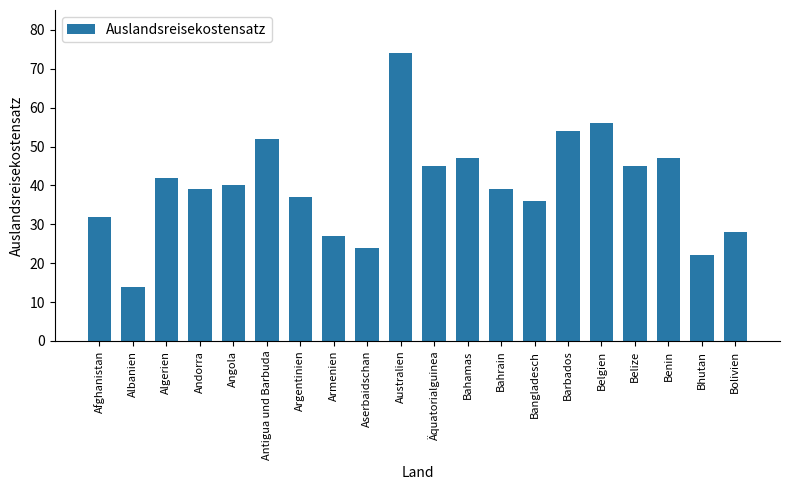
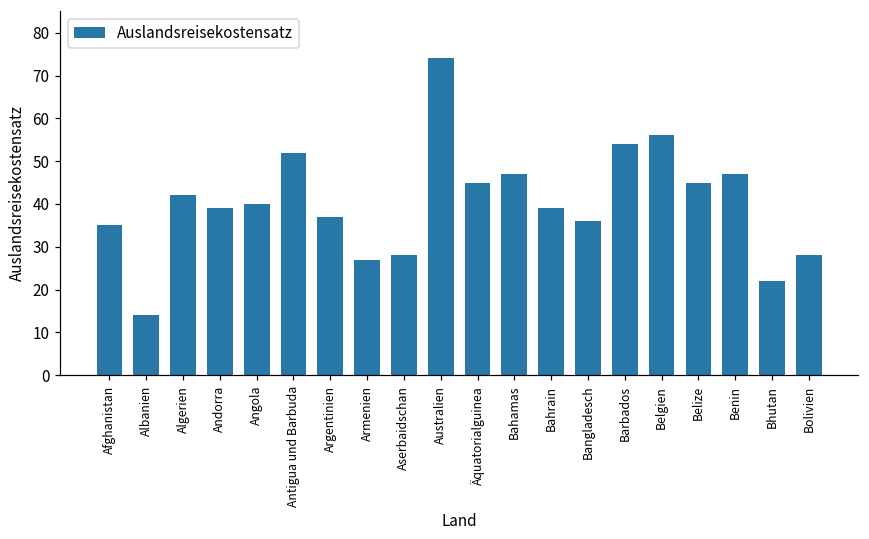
  {
-   "Afghanistan": 32,
+   "Afghanistan": 35,
    "Albanien": 14,
    "Algerien": 42,
    "Andorra": 39,
    "Angola": 40,
    "Antigua und Barbuda": 52,
    "Argentinien": 37,
    "Armenien": 27,
-   "Aserbaidschan": 24,
+   "Aserbaidschan": 28,
    "Australien": 74,
    "Äquatorialguinea": 45,
    "Bahamas": 47,
    "Bahrain": 39,
    "Bangladesch": 36,
    "Barbados": 54,
    "Belgien": 56,
    "Belize": 45,
    "Benin": 47,
    "Bhutan": 22,
    "Bolivien": 28
  }
